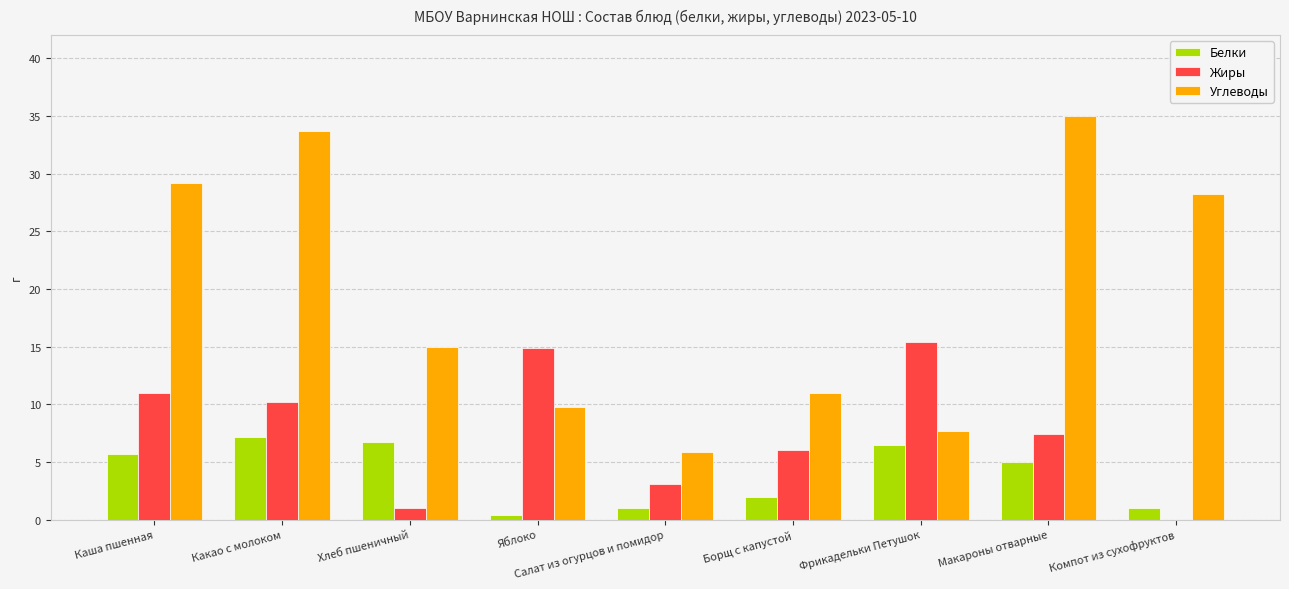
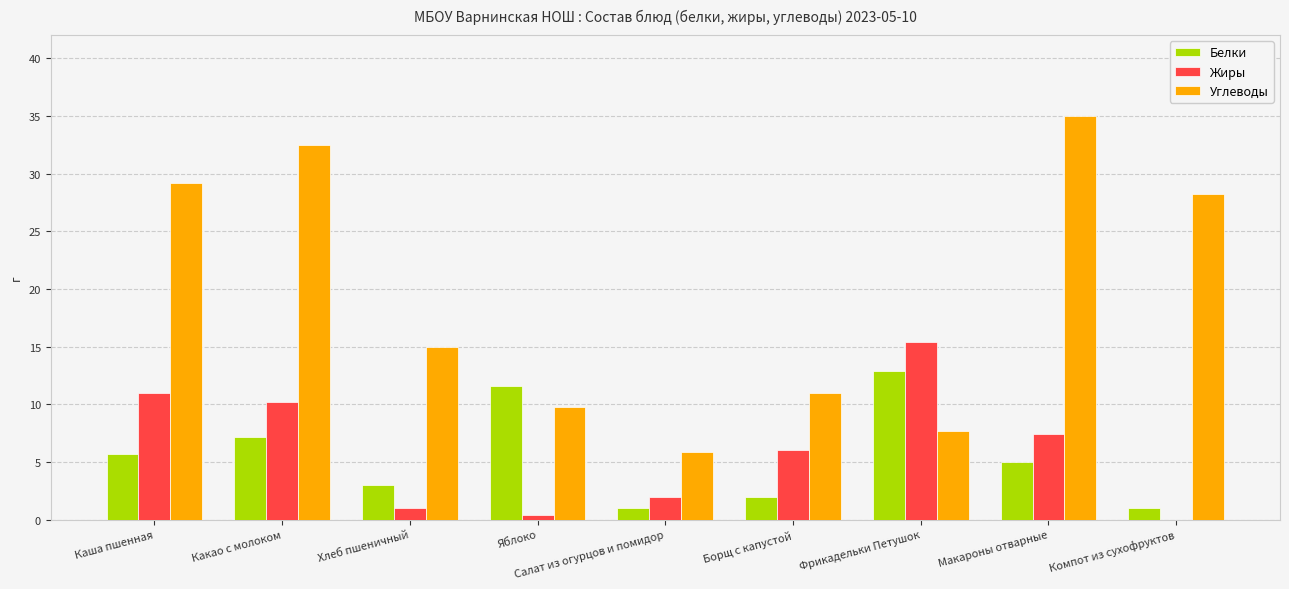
  {
    "Белки": {
      "Каша пшенная": 5.7,
      "Какао с молоком": 7.2,
-     "Хлеб пшеничный": 6.7,
-     "Яблоко": 0.4,
+     "Хлеб пшеничный": 3.0,
+     "Яблоко": 11.6,
      "Салат из огурцов и помидор": 1.0,
      "Борщ с капустой": 2.0,
-     "Фрикадельки Петушок": 6.4,
+     "Фрикадельки Петушок": 12.9,
      "Макароны отварные": 5.0,
      "Компот из сухофруктов": 1.0
    },
    "Жиры": {
      "Каша пшенная": 11.0,
      "Какао с молоком": 10.2,
      "Хлеб пшеничный": 1.0,
-     "Яблоко": 14.9,
-     "Салат из огурцов и помидор": 3.1,
+     "Яблоко": 0.4,
+     "Салат из огурцов и помидор": 2.0,
      "Борщ с капустой": 6.0,
      "Фрикадельки Петушок": 15.4,
      "Макароны отварные": 7.4,
      "Компот из сухофруктов": 0.0
    },
    "Углеводы": {
      "Каша пшенная": 29.2,
-     "Какао с молоком": 33.7,
+     "Какао с молоком": 32.5,
      "Хлеб пшеничный": 15.0,
      "Яблоко": 9.8,
      "Салат из огурцов и помидор": 5.9,
      "Борщ с капустой": 11.0,
      "Фрикадельки Петушок": 7.7,
      "Макароны отварные": 35.0,
      "Компот из сухофруктов": 28.3
    }
  }
